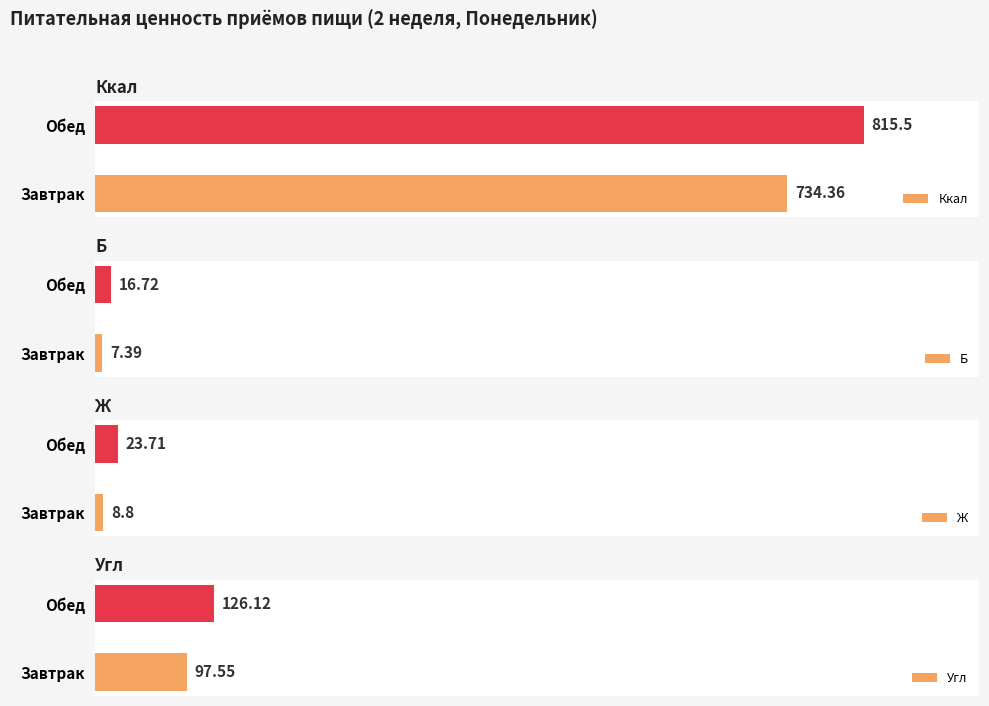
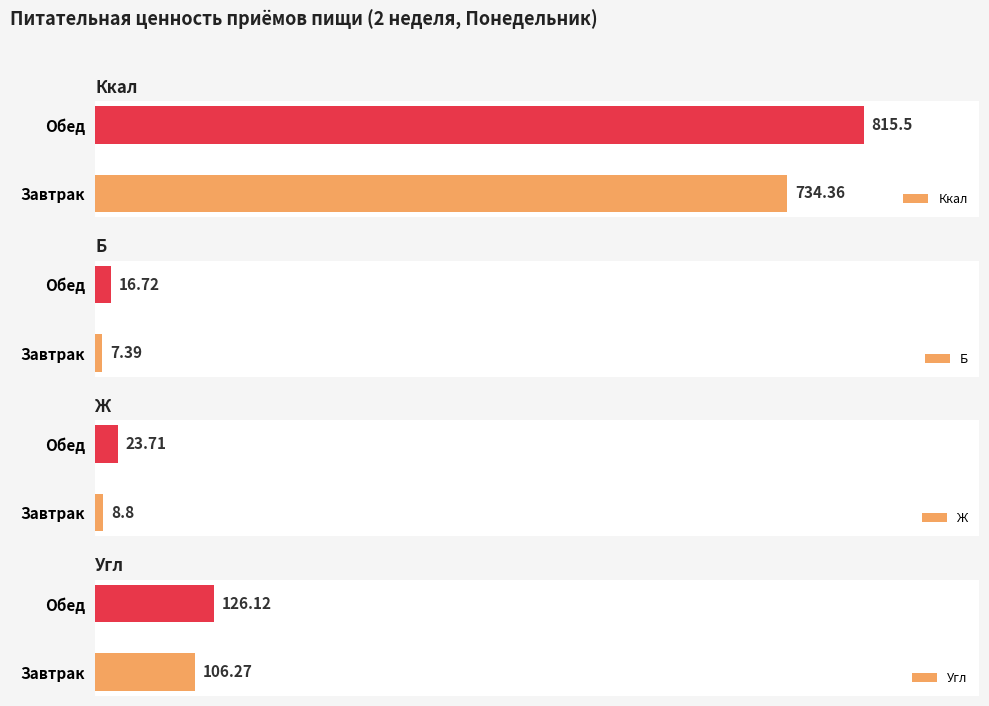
  {
    "Ккал": {
      "Обед": 815.5,
      "Завтрак": 734.36
    },
    "Б": {
      "Обед": 16.72,
      "Завтрак": 7.39
    },
    "Ж": {
      "Обед": 23.71,
      "Завтрак": 8.8
    },
    "Угл": {
      "Обед": 126.12,
-     "Завтрак": 97.55
+     "Завтрак": 106.27
    }
  }
